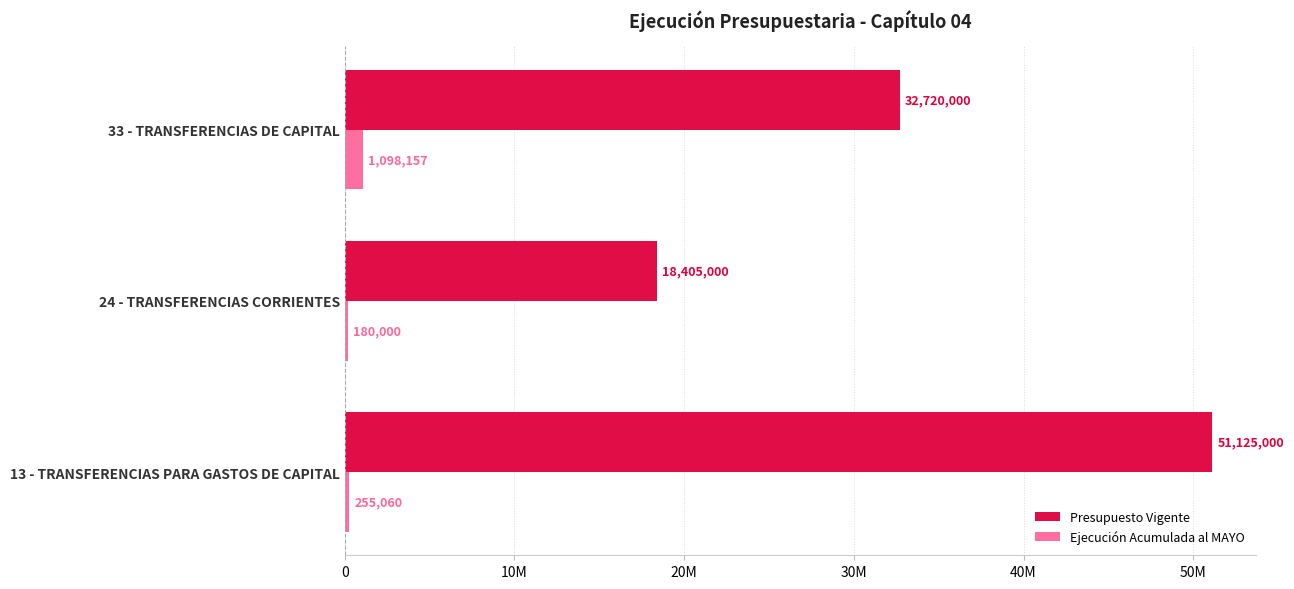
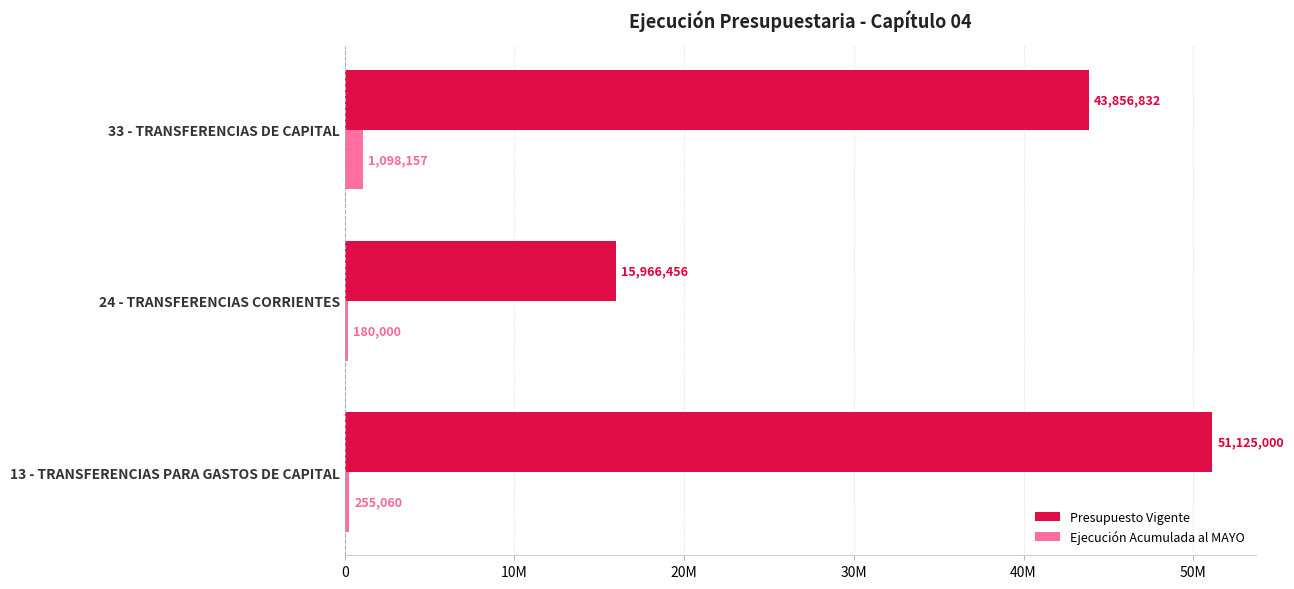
  {
    "Presupuesto Vigente": {
-     "33 - TRANSFERENCIAS DE CAPITAL": "32,720,000",
-     "24 - TRANSFERENCIAS CORRIENTES": "18,405,000",
+     "33 - TRANSFERENCIAS DE CAPITAL": "43,856,832",
+     "24 - TRANSFERENCIAS CORRIENTES": "15,966,456",
      "13 - TRANSFERENCIAS PARA GASTOS DE CAPITAL": "51,125,000"
    },
    "Ejecución Acumulada al MAYO": {
      "33 - TRANSFERENCIAS DE CAPITAL": "1,098,157",
      "24 - TRANSFERENCIAS CORRIENTES": "180,000",
      "13 - TRANSFERENCIAS PARA GASTOS DE CAPITAL": "255,060"
    }
  }
